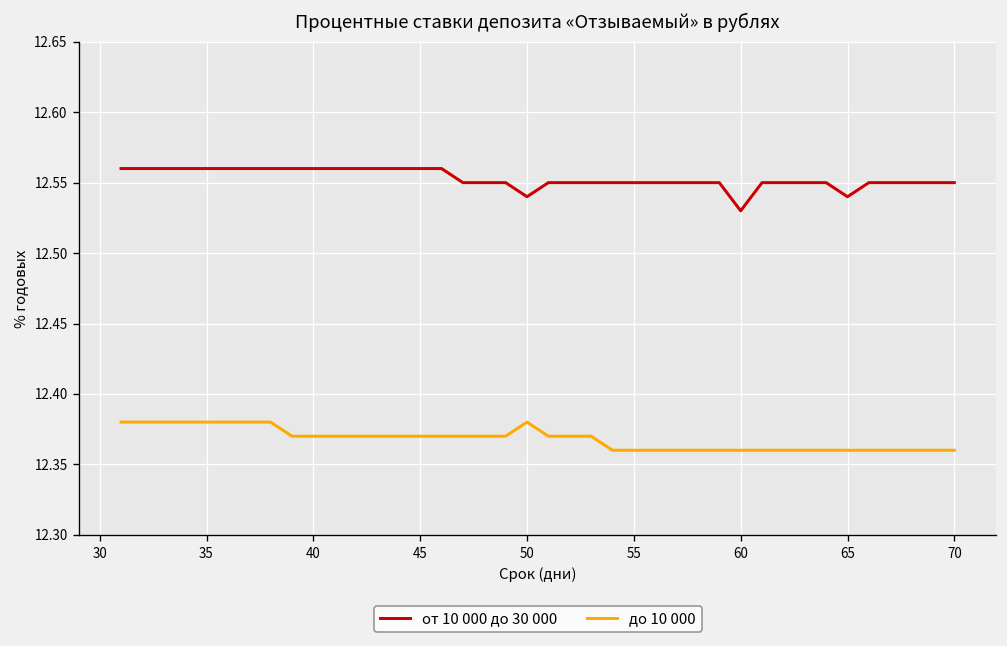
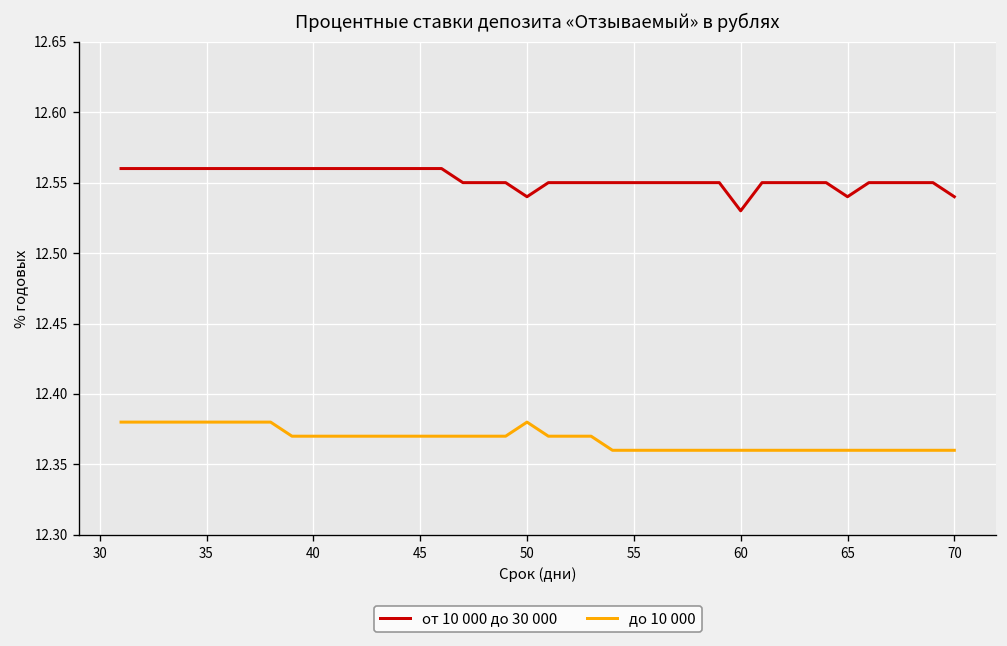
  {
    "от 10 000 до 30 000": {
      "35": 12.56,
      "40": 12.56,
      "45": 12.56,
      "50": 12.54,
      "55": 12.55,
      "60": 12.53,
      "65": 12.54,
-     "70": 12.55
+     "70": 12.54
    },
    "до 10 000": {
      "35": 12.38,
      "40": 12.37,
      "45": 12.37,
      "50": 12.38,
      "55": 12.36,
      "60": 12.36,
      "65": 12.36,
      "70": 12.36
    }
  }
